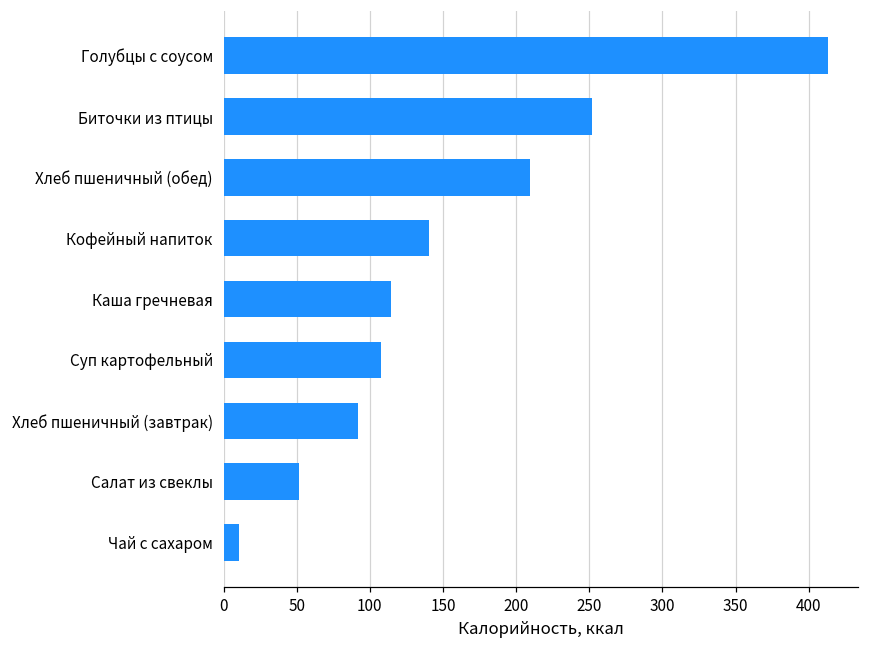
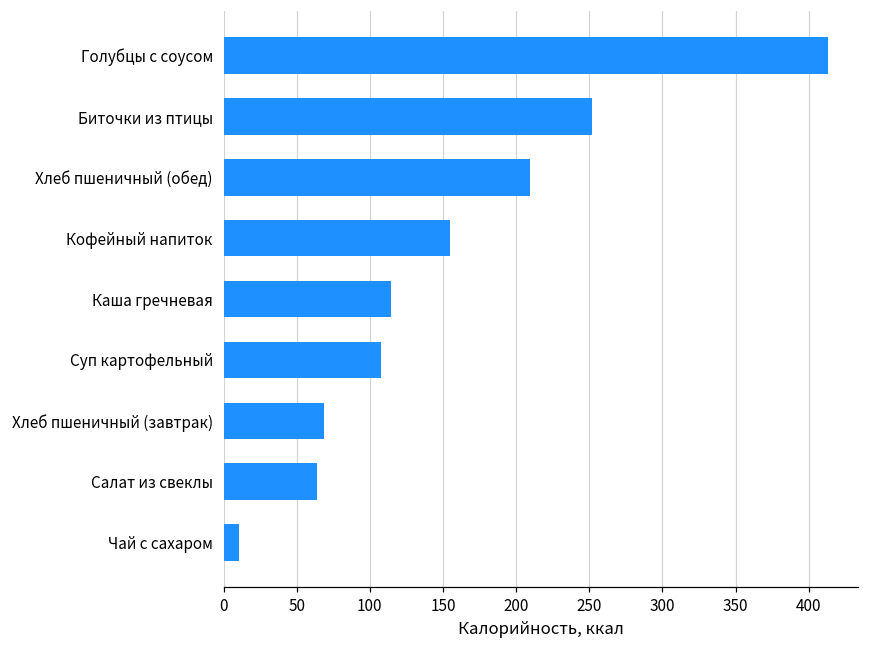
  {
    "Голубцы с соусом": 413,
    "Биточки из птицы": 252,
    "Хлеб пшеничный (обед)": 210,
-   "Кофейный напиток": 141,
+   "Кофейный напиток": 155,
    "Каша гречневая": 115,
    "Суп картофельный": 108,
-   "Хлеб пшеничный (завтрак)": 92,
-   "Салат из свеклы": 51,
+   "Хлеб пшеничный (завтрак)": 69,
+   "Салат из свеклы": 64,
    "Чай с сахаром": 11
  }
